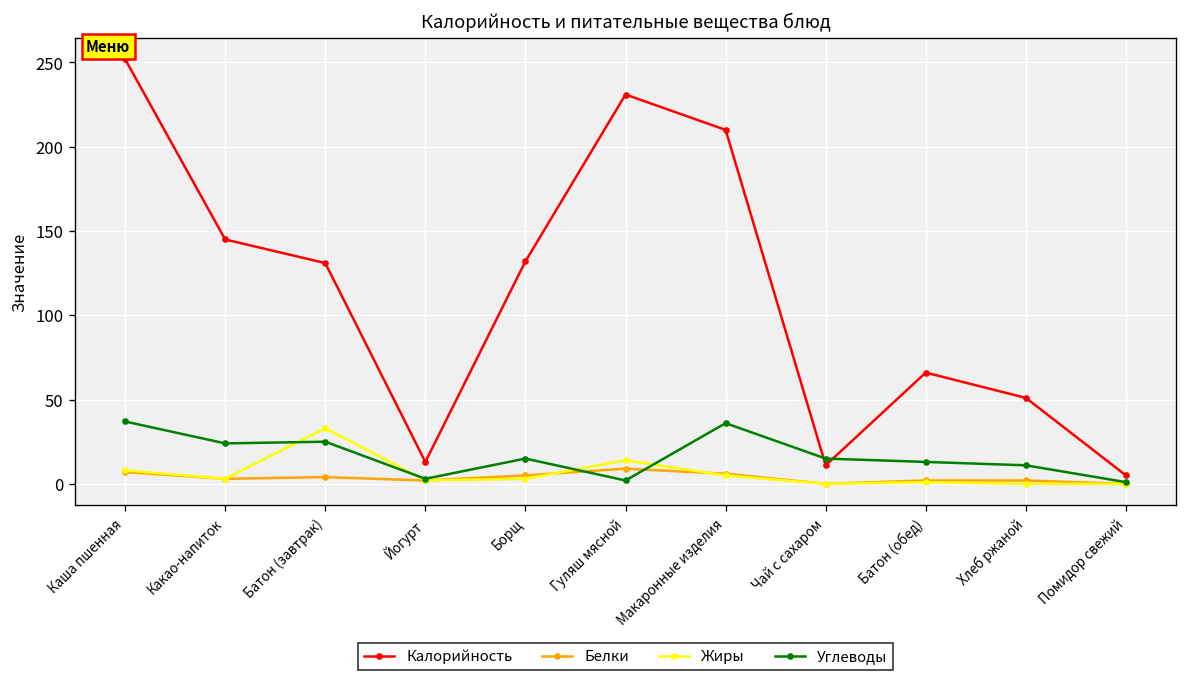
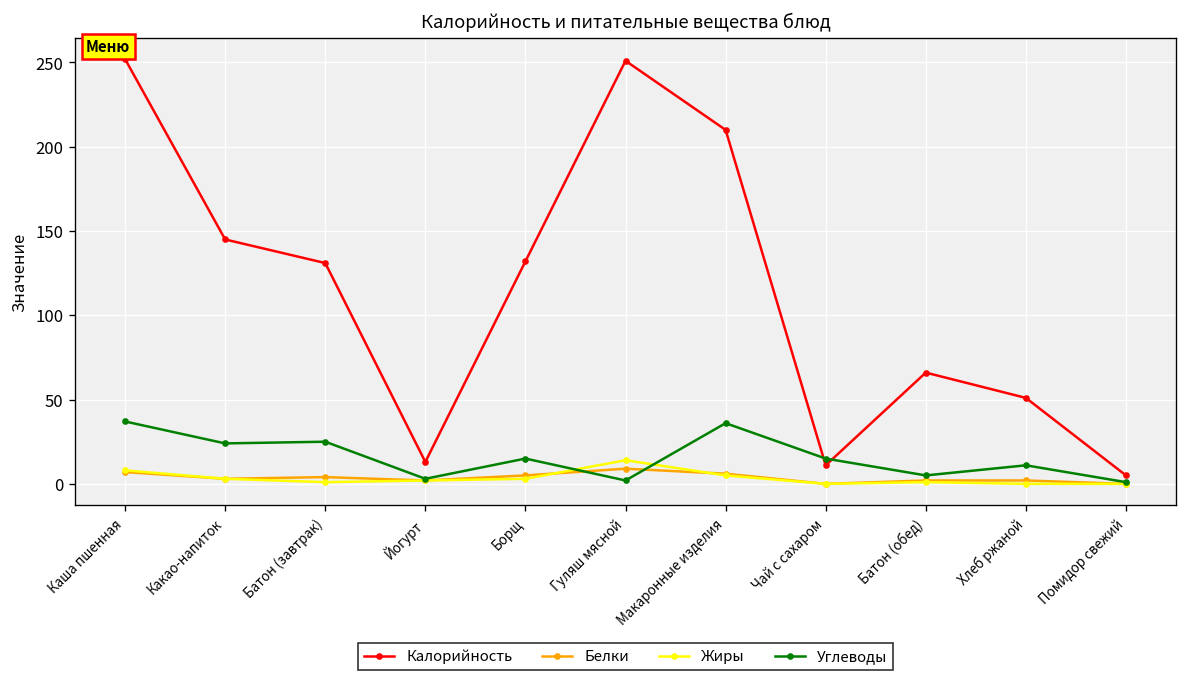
  {
    "Калорийность": {
      "Какао-напиток": 145,
      "Батон (завтрак)": 131,
      "Йогурт": 13,
      "Борщ": 132,
-     "Гуляш мясной": 231,
+     "Гуляш мясной": 251,
      "Макаронные изделия": 210,
      "Чай с сахаром": 11,
      "Батон (обед)": 66,
      "Хлеб ржаной": 51,
      "Помидор свежий": 5
    },
    "Белки": {
      "Батон (завтрак)": 4,
      "Борщ": 5,
      "Гуляш мясной": 9,
      "Хлеб ржаной": 2
    },
    "Жиры": {
-     "Батон (завтрак)": 33,
+     "Батон (завтрак)": 1,
      "Борщ": 3,
      "Гуляш мясной": 14,
      "Хлеб ржаной": 0
    },
    "Углеводы": {
      "Каша пшенная": 37,
      "Какао-напиток": 24,
      "Батон (завтрак)": 25,
      "Борщ": 15,
      "Гуляш мясной": 2,
      "Макаронные изделия": 36,
      "Чай с сахаром": 15,
-     "Батон (обед)": 13,
+     "Батон (обед)": 5,
      "Хлеб ржаной": 11
    }
  }
